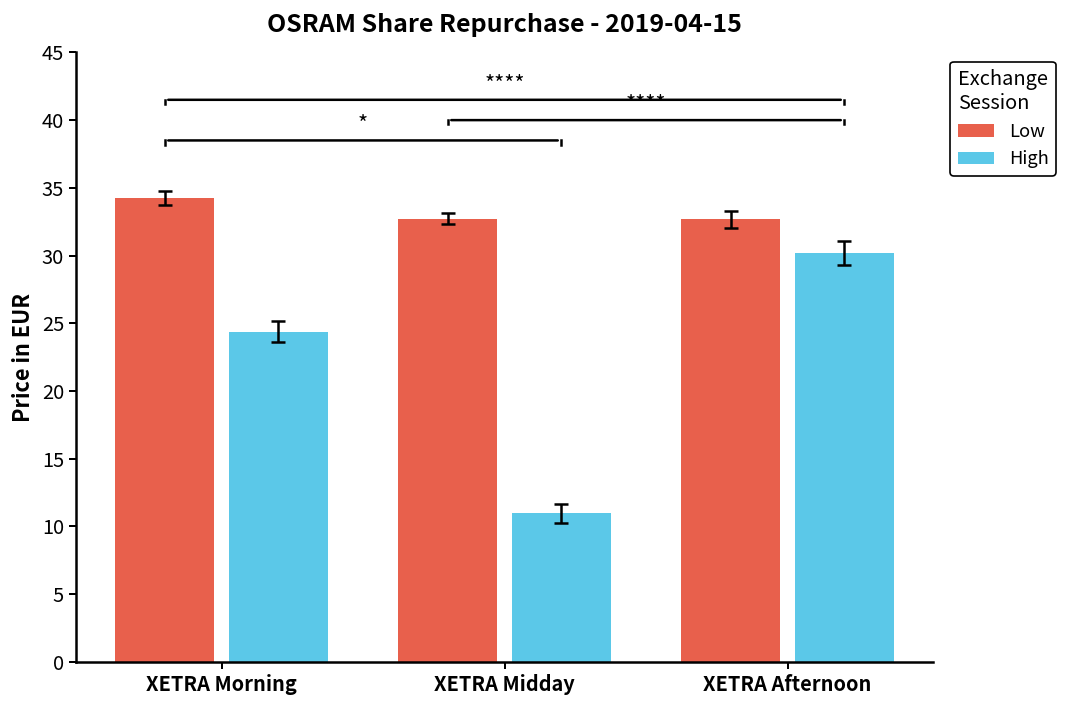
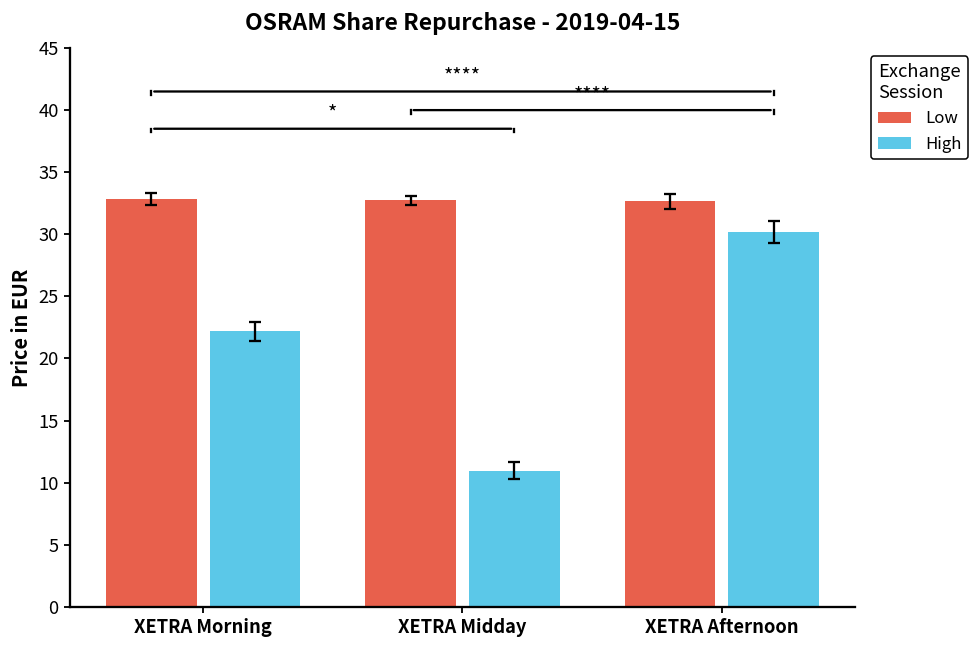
  {
    "Low": {
-     "XETRA Morning": 34.3,
+     "XETRA Morning": 32.8,
      "XETRA Midday": 32.7,
      "XETRA Afternoon": 32.7
    },
    "High": {
-     "XETRA Morning": 24.4,
+     "XETRA Morning": 22.2,
      "XETRA Midday": 11.0,
      "XETRA Afternoon": 30.2
    }
  }
